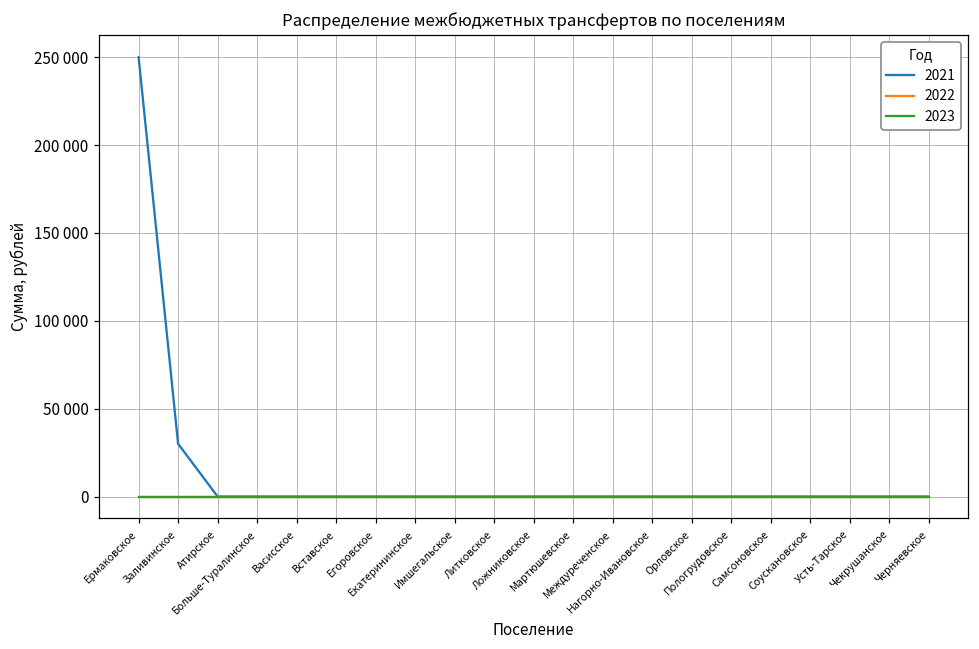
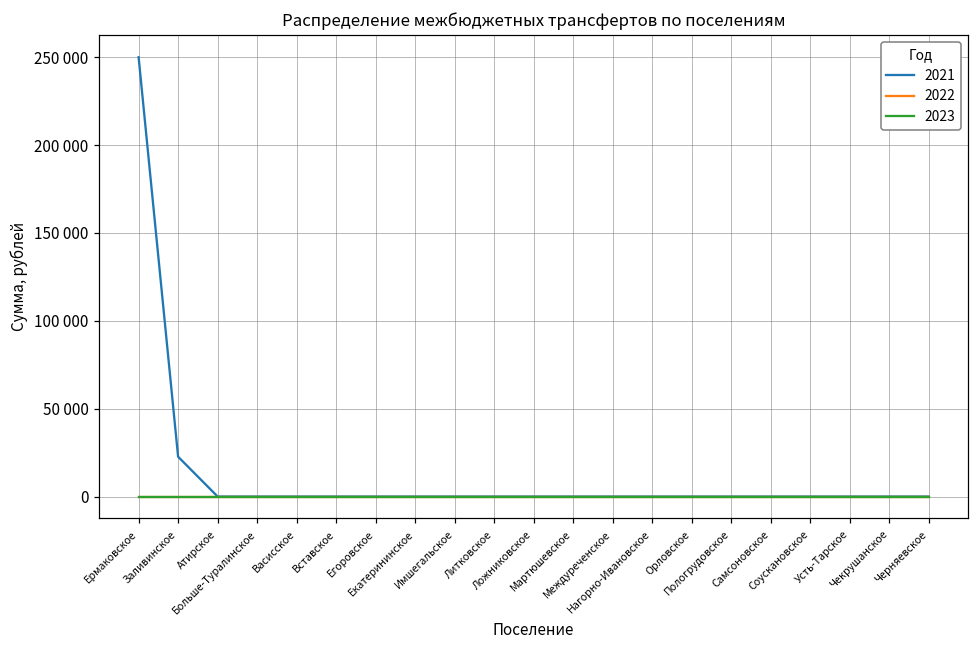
  {
    "2021": {
      "Ермаковское": 250000,
-     "Заливинское": 30000
+     "Заливинское": 23000
    },
    "2023": {
      "Ермаковское": 0,
      "Заливинское": 0
    }
  }
